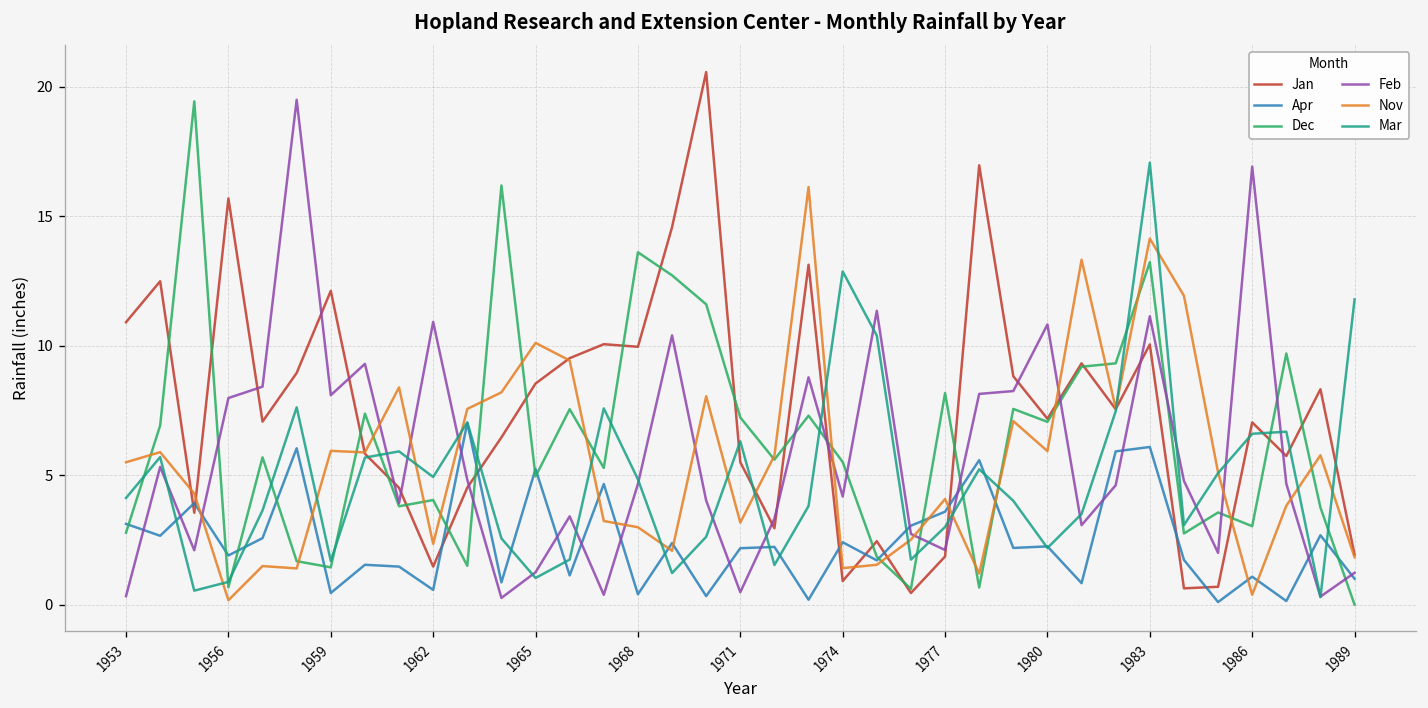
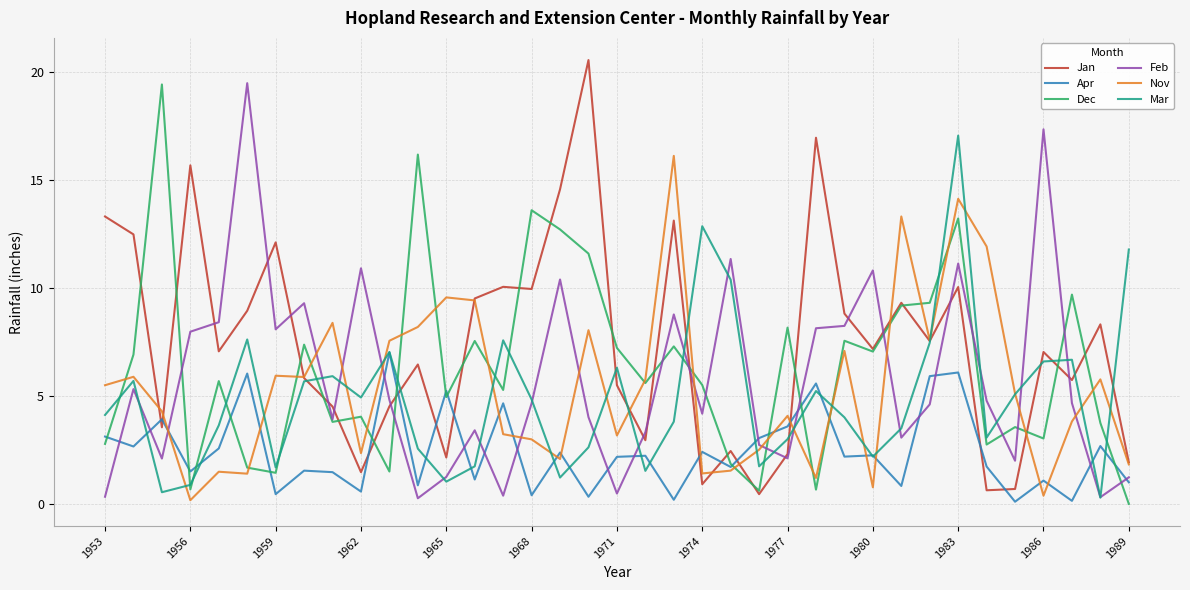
  {
    "Jan": {
-     "1953": 10.9,
+     "1953": 13.3,
      "1956": 15.7,
      "1959": 12.1,
      "1962": 1.5,
-     "1965": 8.5,
+     "1965": 2.2,
      "1968": 10.0,
      "1971": 5.5,
      "1974": 0.9,
-     "1977": 1.9,
+     "1977": 2.3,
      "1980": 7.2,
      "1983": 10.1,
      "1986": 7.0
    },
    "Apr": {
      "1953": 3.1,
-     "1956": 1.9,
+     "1956": 1.5,
      "1959": 0.5,
      "1962": 0.6,
      "1965": 5.2,
      "1968": 0.4,
      "1971": 2.2,
      "1974": 2.4,
      "1977": 3.6,
      "1983": 6.1,
      "1986": 1.1,
      "1989": 1.0
    },
    "Feb": {
      "1953": 0.3,
      "1956": 8.0,
      "1959": 8.1,
      "1962": 10.9,
      "1965": 1.3,
      "1968": 4.7,
      "1971": 0.5,
      "1974": 4.2,
      "1977": 2.1,
      "1980": 10.8,
      "1983": 11.1,
-     "1986": 16.9,
+     "1986": 17.4,
      "1989": 1.2
    },
    "Nov": {
      "1953": 5.5,
      "1956": 0.2,
      "1959": 5.9,
      "1962": 2.4,
-     "1965": 10.1,
+     "1965": 9.6,
      "1968": 3.0,
      "1971": 3.2,
      "1974": 1.4,
      "1977": 4.1,
-     "1980": 5.9,
+     "1980": 0.8,
      "1983": 14.1,
      "1986": 0.4
    }
  }
